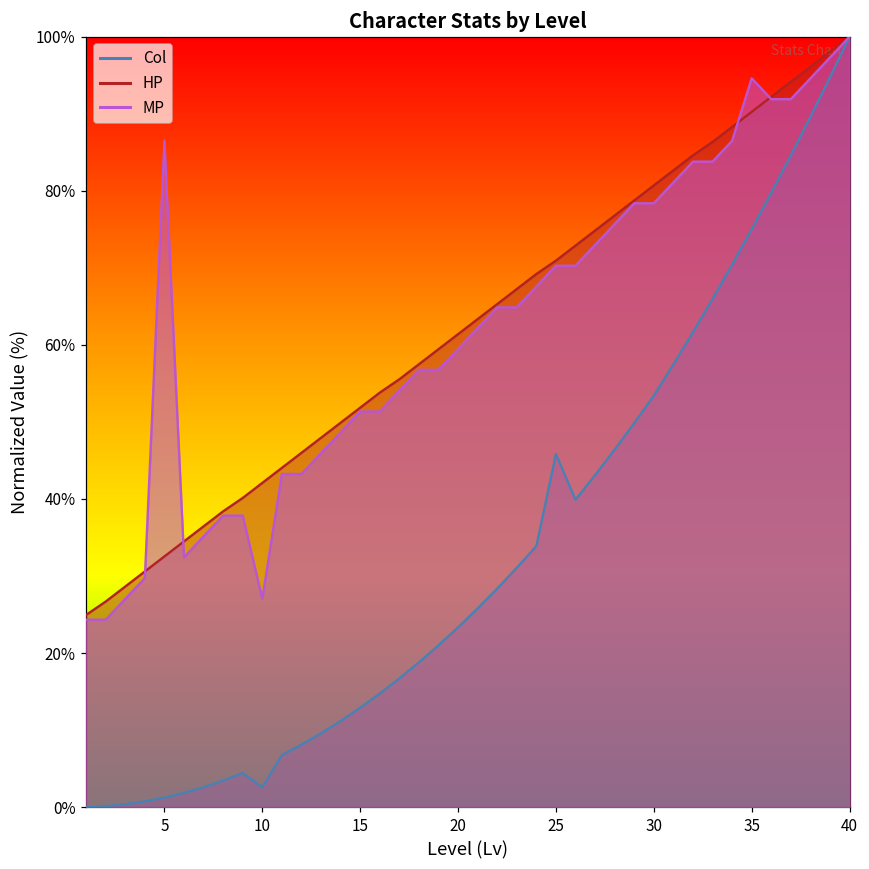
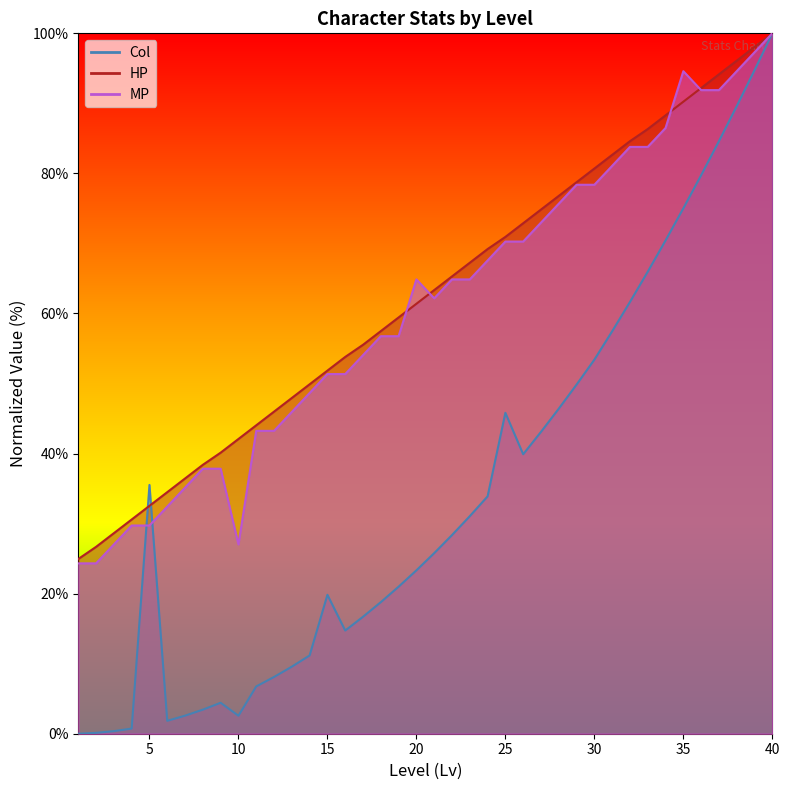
  {
    "Col": {
-     "5": "1%",
+     "5": "36%",
      "10": "3%",
-     "15": "13%",
+     "15": "20%",
      "20": "23%",
      "25": "46%",
      "30": "53%",
      "35": "75%"
    },
    "HP": {
      "5": "33%",
      "10": "42%",
      "15": "52%",
      "20": "61%",
      "25": "71%",
      "30": "81%",
      "35": "90%"
    },
    "MP": {
-     "5": "86%",
+     "5": "30%",
      "10": "27%",
      "15": "51%",
-     "20": "59%",
+     "20": "65%",
      "25": "70%",
      "30": "78%",
      "35": "95%"
    }
  }
